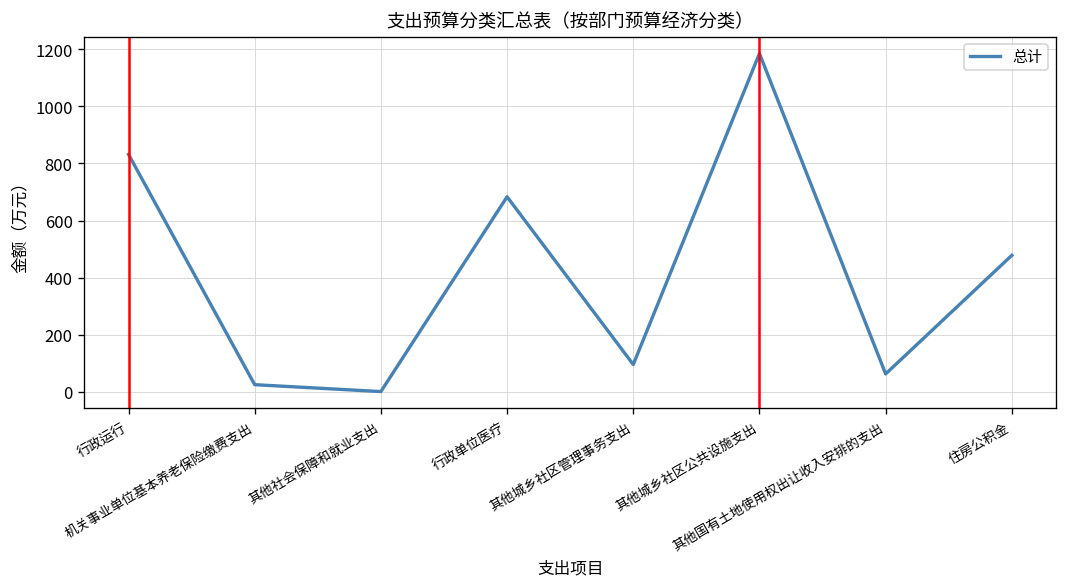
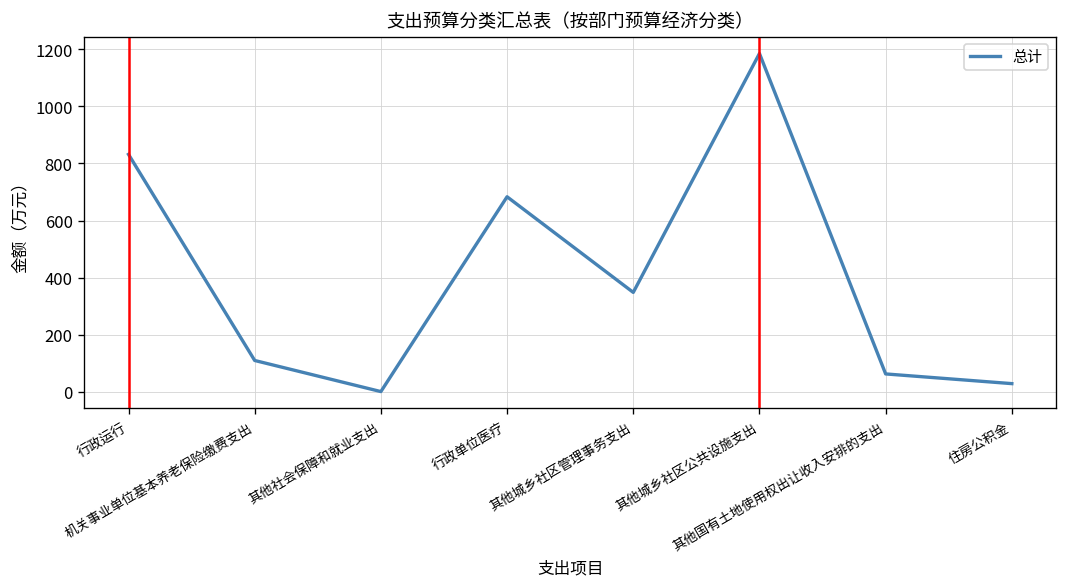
  {
    "行政运行": 830,
-   "机关事业单位基本养老保险缴费支出": 30,
+   "机关事业单位基本养老保险缴费支出": 110,
    "其他社会保障和就业支出": 0,
    "行政单位医疗": 680,
-   "其他城乡社区管理事务支出": 100,
+   "其他城乡社区管理事务支出": 350,
    "其他城乡社区公共设施支出": 1190,
    "其他国有土地使用权出让收入安排的支出": 60,
-   "住房公积金": 480
+   "住房公积金": 30
  }
